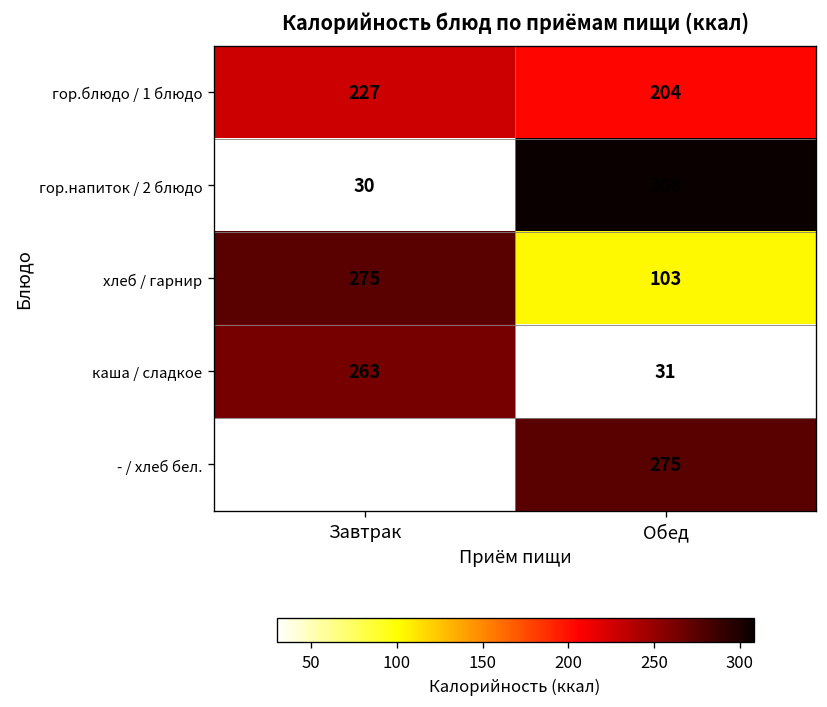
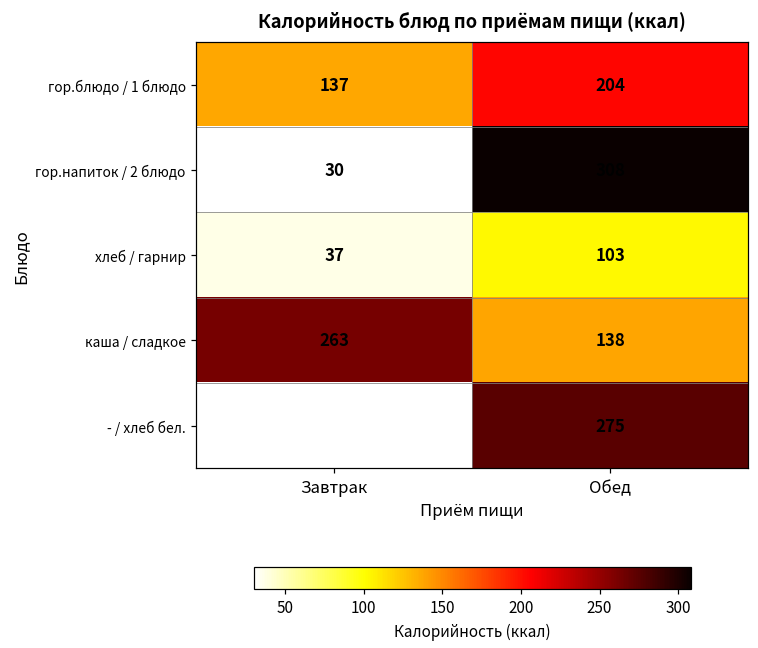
  {
    "гор.блюдо / 1 блюдо": {
-     "Завтрак": 227,
+     "Завтрак": 137,
      "Обед": 204
    },
    "гор.напиток / 2 блюдо": {
      "Завтрак": 30
    },
    "хлеб / гарнир": {
-     "Завтрак": 275,
+     "Завтрак": 37,
      "Обед": 103
    },
    "каша / сладкое": {
      "Завтрак": 263,
-     "Обед": 31
+     "Обед": 138
    },
    "- / хлеб бел.": {
      "Обед": 275
    }
  }
